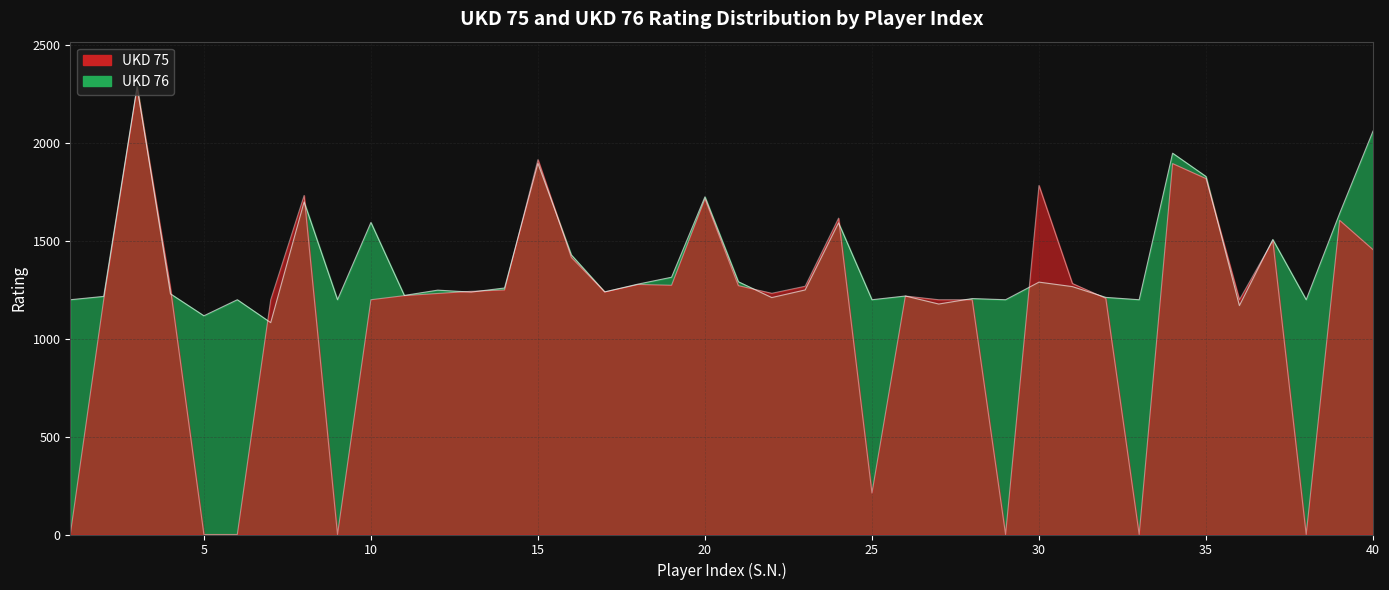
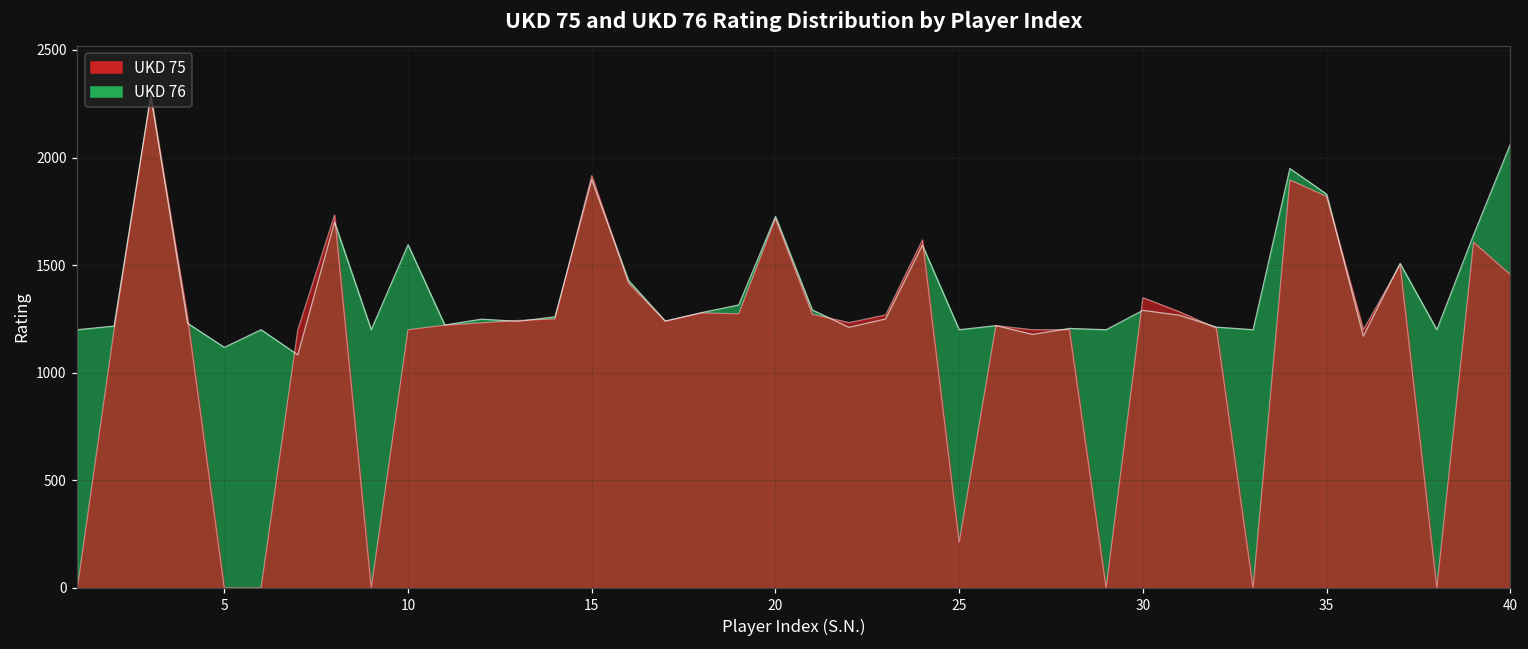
  {
    "UKD 76": {
      "5": 1120,
      "10": 1600,
      "15": 1900,
      "25": 1200,
      "30": 1290,
      "40": 2060
    },
    "UKD 75": {
      "5": 0,
      "10": 1200,
      "15": 1920,
      "25": 210,
-     "30": 1780,
+     "30": 1350,
      "40": 1460
    }
  }
